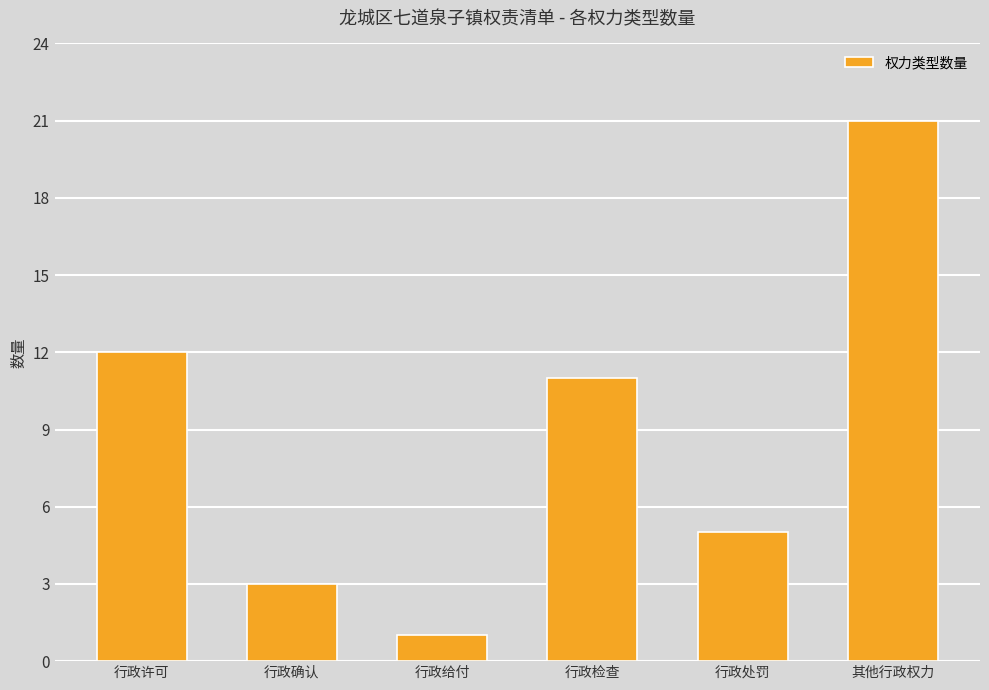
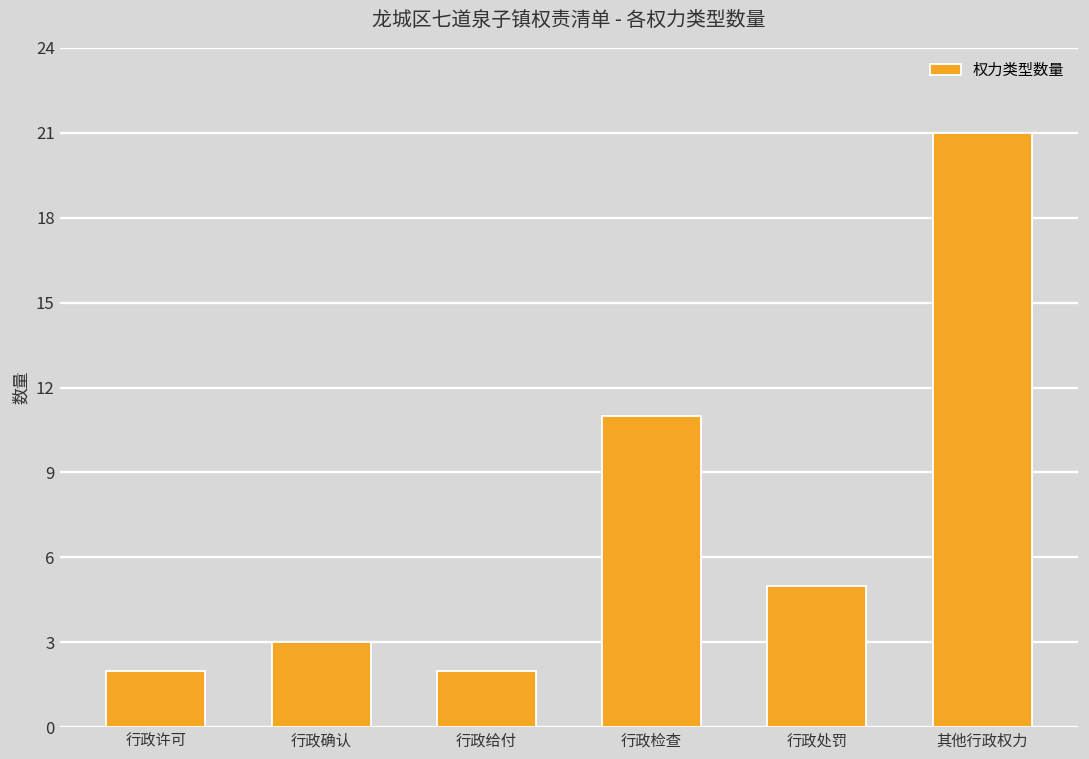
  {
-   "行政许可": 12,
+   "行政许可": 2,
    "行政确认": 3,
-   "行政给付": 1,
+   "行政给付": 2,
    "行政检查": 11,
    "行政处罚": 5,
    "其他行政权力": 21
  }
